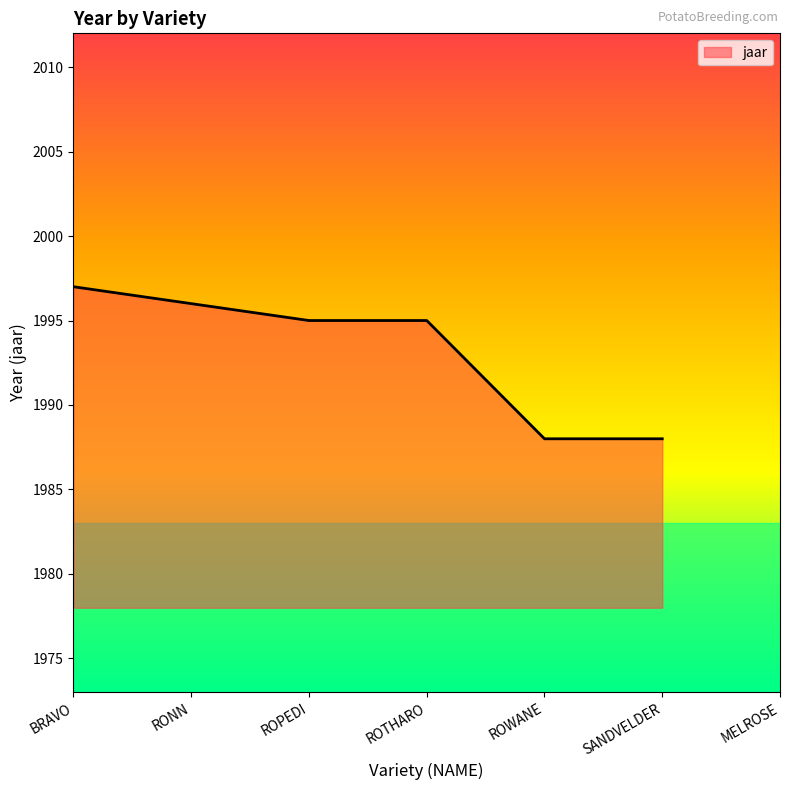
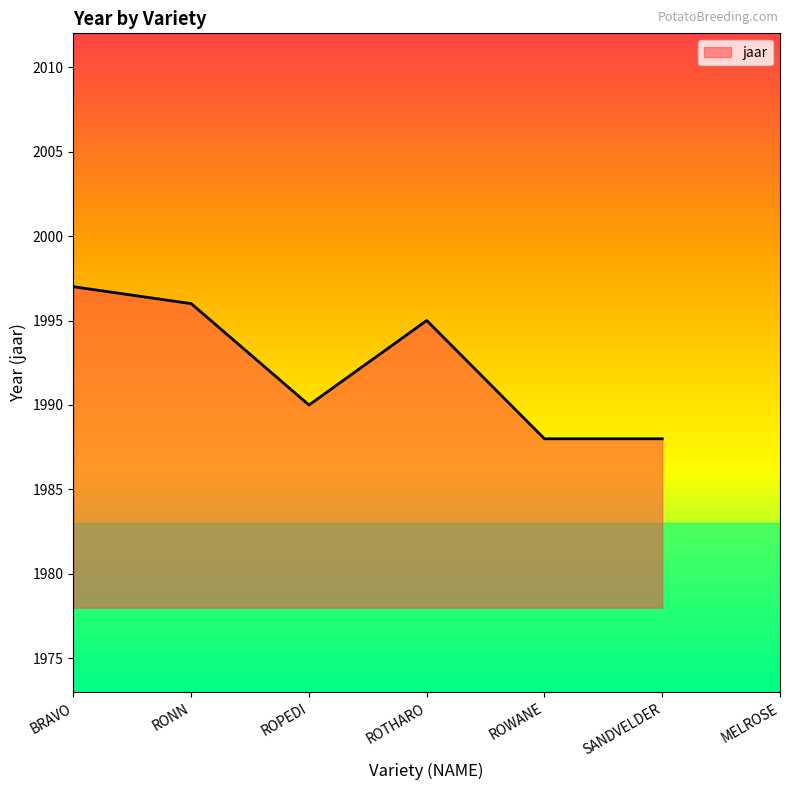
  {
    "BRAVO": 1997,
    "RONN": 1996,
-   "ROPEDI": 1995,
+   "ROPEDI": 1990,
    "ROTHARO": 1995,
    "ROWANE": 1988,
    "SANDVELDER": 1988
  }
